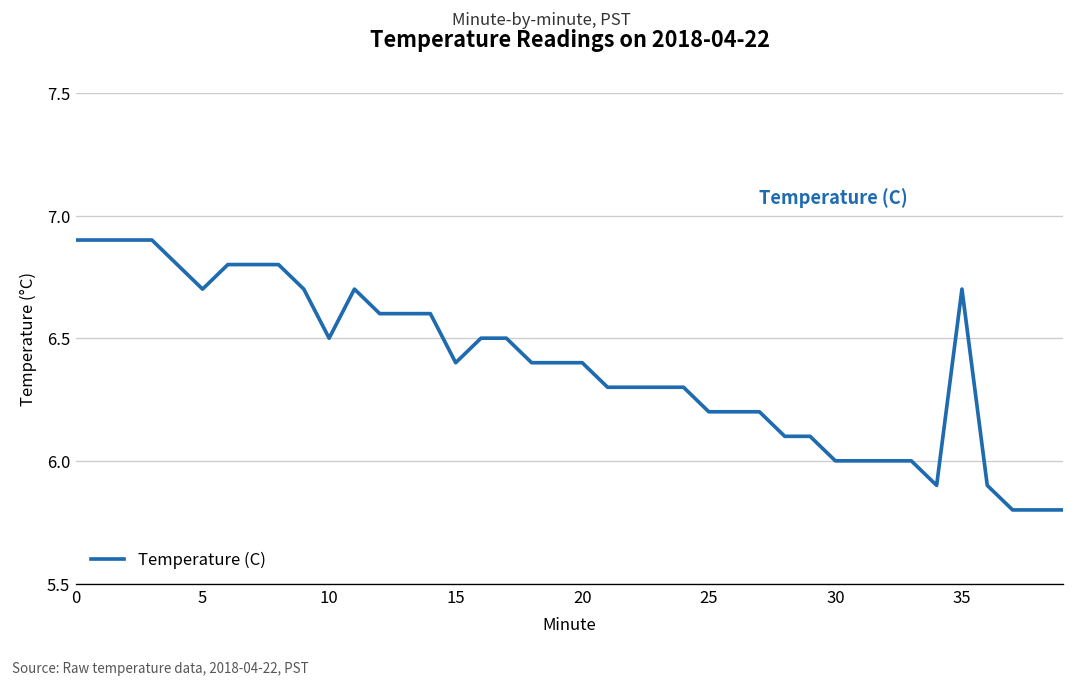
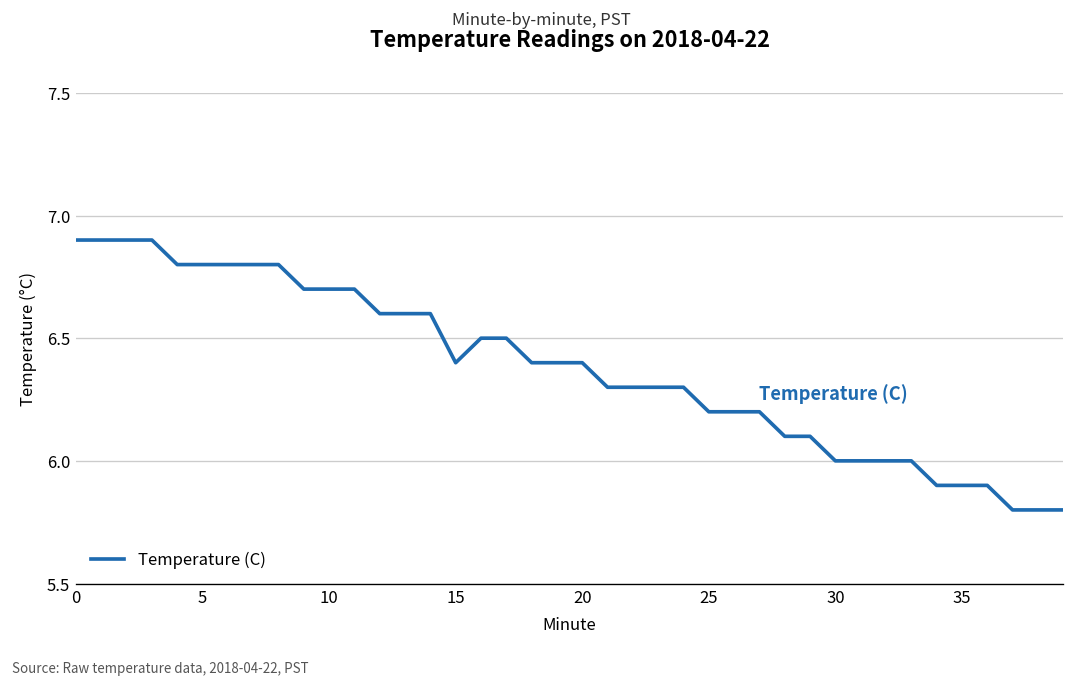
  {
    "0": 6.9,
-   "5": 6.7,
-   "10": 6.5,
+   "5": 6.8,
+   "10": 6.7,
    "15": 6.4,
    "20": 6.4,
    "25": 6.2,
    "30": 6.0,
-   "35": 6.7
+   "35": 5.9
  }
